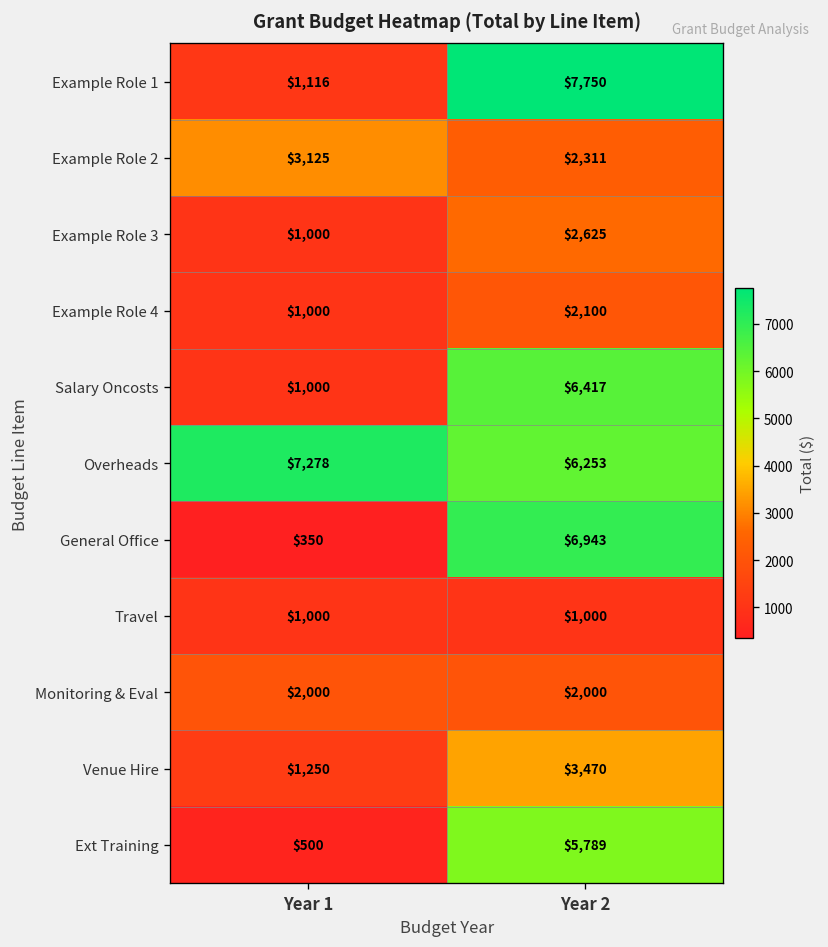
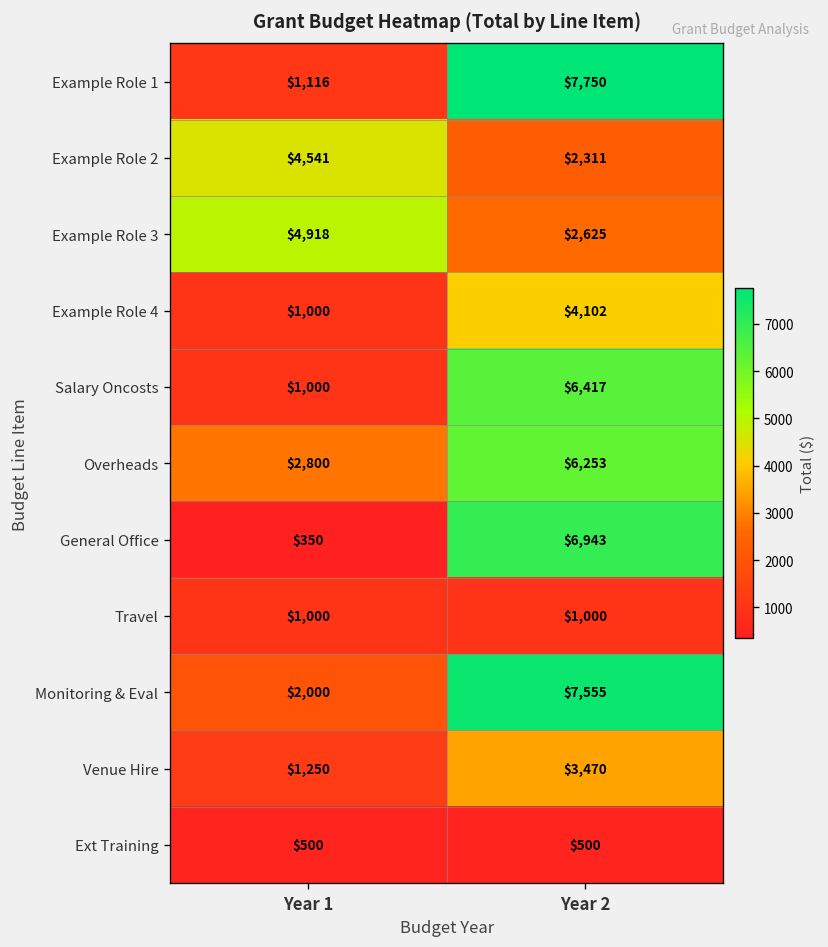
  {
    "Example Role 1": {
      "Year 1": "$1,116",
      "Year 2": "$7,750"
    },
    "Example Role 2": {
-     "Year 1": "$3,125",
+     "Year 1": "$4,541",
      "Year 2": "$2,311"
    },
    "Example Role 3": {
-     "Year 1": "$1,000",
+     "Year 1": "$4,918",
      "Year 2": "$2,625"
    },
    "Example Role 4": {
      "Year 1": "$1,000",
-     "Year 2": "$2,100"
+     "Year 2": "$4,102"
    },
    "Salary Oncosts": {
      "Year 1": "$1,000",
      "Year 2": "$6,417"
    },
    "Overheads": {
-     "Year 1": "$7,278",
+     "Year 1": "$2,800",
      "Year 2": "$6,253"
    },
    "General Office": {
      "Year 1": "$350",
      "Year 2": "$6,943"
    },
    "Travel": {
      "Year 1": "$1,000",
      "Year 2": "$1,000"
    },
    "Monitoring & Eval": {
      "Year 1": "$2,000",
-     "Year 2": "$2,000"
+     "Year 2": "$7,555"
    },
    "Venue Hire": {
      "Year 1": "$1,250",
      "Year 2": "$3,470"
    },
    "Ext Training": {
      "Year 1": "$500",
-     "Year 2": "$5,789"
+     "Year 2": "$500"
    }
  }
